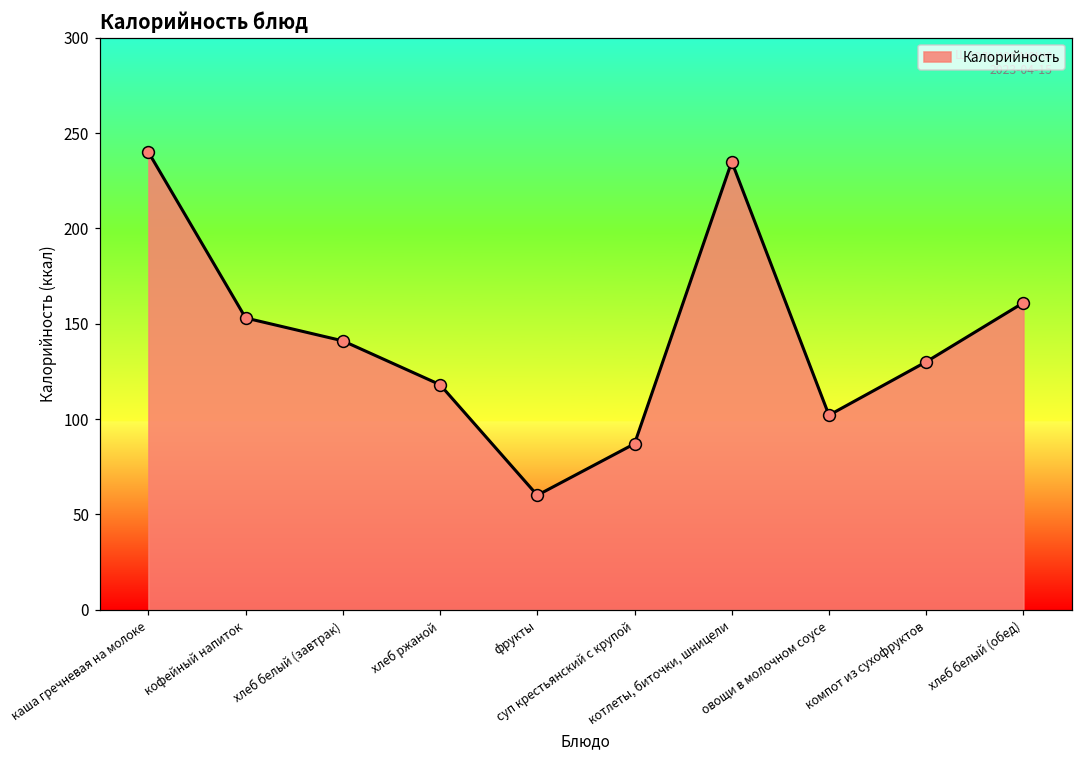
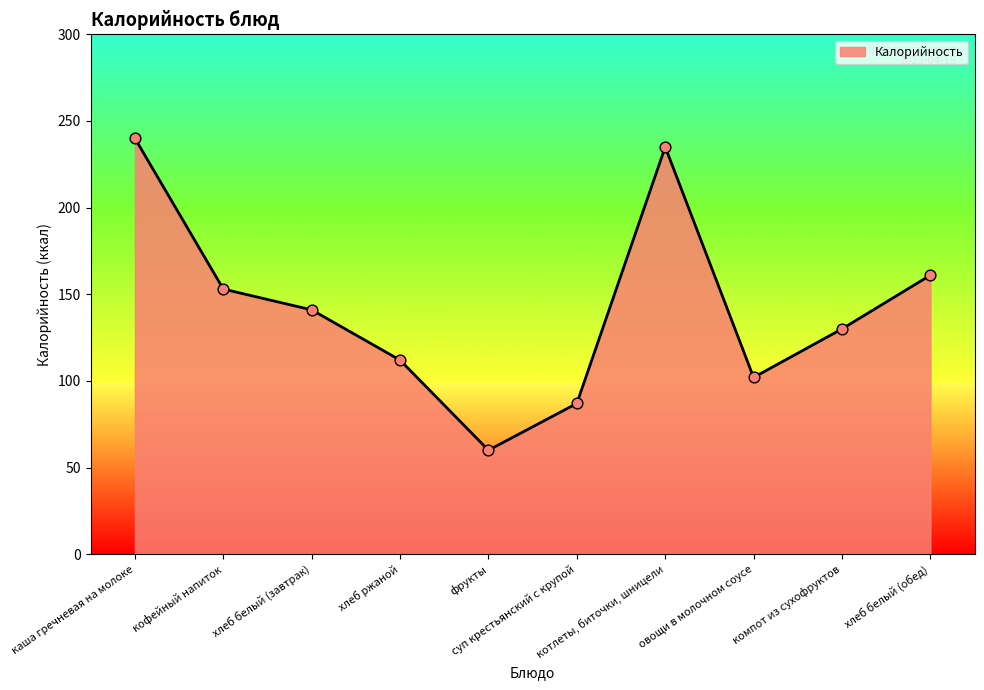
  {
    "каша гречневая на молоке": 240,
    "кофейный напиток": 153,
    "хлеб белый (завтрак)": 141,
-   "хлеб ржаной": 118,
+   "хлеб ржаной": 112,
    "фрукты": 60,
    "суп крестьянский с крупой": 87,
    "котлеты, биточки, шницели": 235,
    "овощи в молочном соусе": 102,
    "компот из сухофруктов": 130,
    "хлеб белый (обед)": 161
  }
